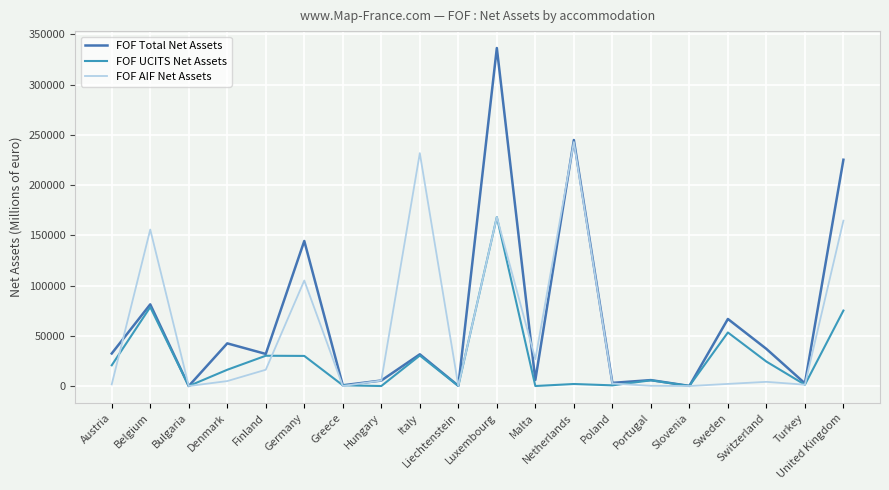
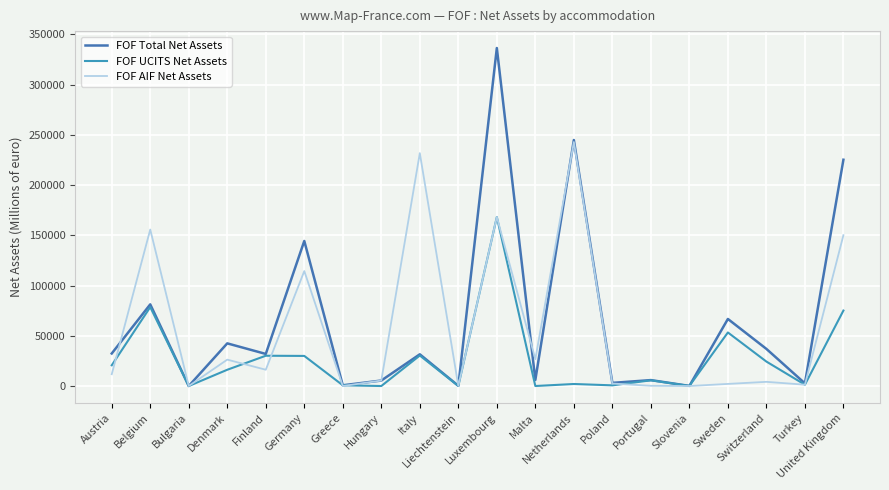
  {
    "FOF AIF Net Assets": {
-     "Austria": 2000,
+     "Austria": 12000,
      "Belgium": 156000,
-     "Denmark": 5000,
+     "Denmark": 26000,
      "Finland": 16000,
-     "Germany": 105000,
+     "Germany": 114000,
      "Italy": 232000,
      "Malta": 27000,
      "Portugal": 0,
      "Sweden": 2000,
      "Switzerland": 4000,
-     "United Kingdom": 165000
+     "United Kingdom": 150000
    }
  }
